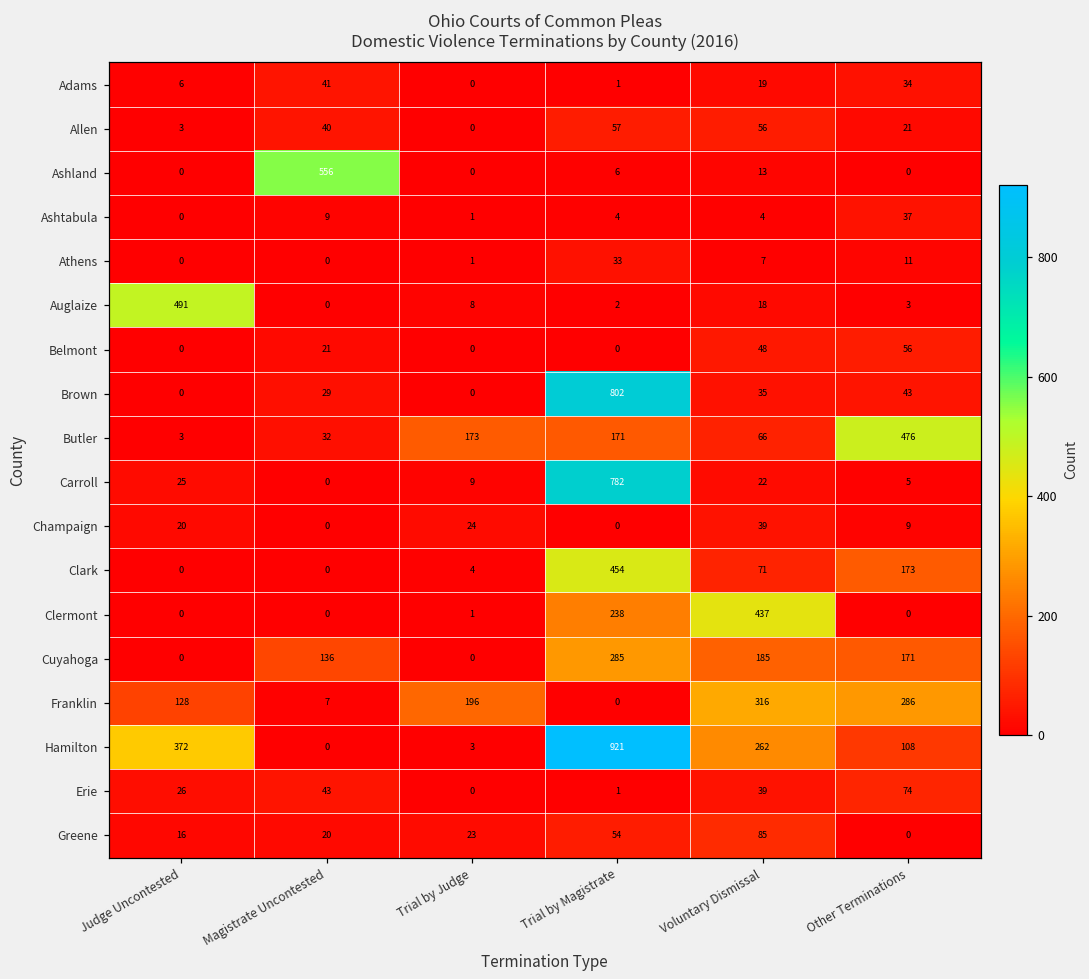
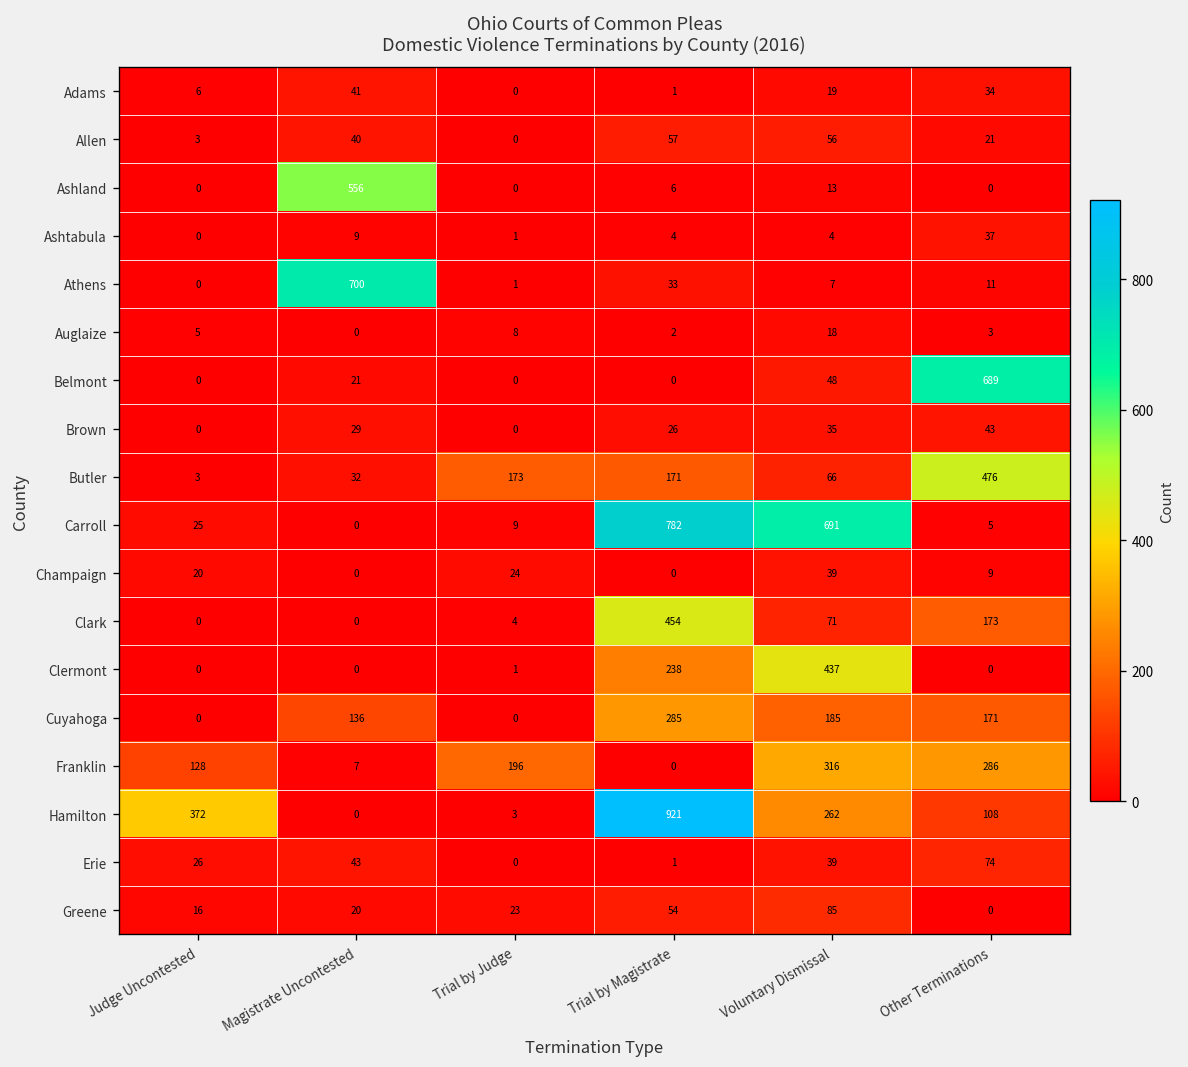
  {
    "Adams": {
      "Judge Uncontested": 6,
      "Magistrate Uncontested": 41,
      "Trial by Judge": 0,
      "Trial by Magistrate": 1,
      "Voluntary Dismissal": 19,
      "Other Terminations": 34
    },
    "Allen": {
      "Judge Uncontested": 3,
      "Magistrate Uncontested": 40,
      "Trial by Judge": 0,
      "Trial by Magistrate": 57,
      "Voluntary Dismissal": 56,
      "Other Terminations": 21
    },
    "Ashland": {
      "Judge Uncontested": 0,
      "Magistrate Uncontested": 556,
      "Trial by Judge": 0,
      "Trial by Magistrate": 6,
      "Voluntary Dismissal": 13,
      "Other Terminations": 0
    },
    "Ashtabula": {
      "Judge Uncontested": 0,
      "Magistrate Uncontested": 9,
      "Trial by Judge": 1,
      "Trial by Magistrate": 4,
      "Voluntary Dismissal": 4,
      "Other Terminations": 37
    },
    "Athens": {
      "Judge Uncontested": 0,
-     "Magistrate Uncontested": 0,
+     "Magistrate Uncontested": 700,
      "Trial by Judge": 1,
      "Trial by Magistrate": 33,
      "Voluntary Dismissal": 7,
      "Other Terminations": 11
    },
    "Auglaize": {
-     "Judge Uncontested": 491,
+     "Judge Uncontested": 5,
      "Magistrate Uncontested": 0,
      "Trial by Judge": 8,
      "Trial by Magistrate": 2,
      "Voluntary Dismissal": 18,
      "Other Terminations": 3
    },
    "Belmont": {
      "Judge Uncontested": 0,
      "Magistrate Uncontested": 21,
      "Trial by Judge": 0,
      "Trial by Magistrate": 0,
      "Voluntary Dismissal": 48,
-     "Other Terminations": 56
+     "Other Terminations": 689
    },
    "Brown": {
      "Judge Uncontested": 0,
      "Magistrate Uncontested": 29,
      "Trial by Judge": 0,
-     "Trial by Magistrate": 802,
+     "Trial by Magistrate": 26,
      "Voluntary Dismissal": 35,
      "Other Terminations": 43
    },
    "Butler": {
      "Judge Uncontested": 3,
      "Magistrate Uncontested": 32,
      "Trial by Judge": 173,
      "Trial by Magistrate": 171,
      "Voluntary Dismissal": 66,
      "Other Terminations": 476
    },
    "Carroll": {
      "Judge Uncontested": 25,
      "Magistrate Uncontested": 0,
      "Trial by Judge": 9,
      "Trial by Magistrate": 782,
-     "Voluntary Dismissal": 22,
+     "Voluntary Dismissal": 691,
      "Other Terminations": 5
    },
    "Champaign": {
      "Judge Uncontested": 20,
      "Magistrate Uncontested": 0,
      "Trial by Judge": 24,
      "Trial by Magistrate": 0,
      "Voluntary Dismissal": 39,
      "Other Terminations": 9
    },
    "Clark": {
      "Judge Uncontested": 0,
      "Magistrate Uncontested": 0,
      "Trial by Judge": 4,
      "Trial by Magistrate": 454,
      "Voluntary Dismissal": 71,
      "Other Terminations": 173
    },
    "Clermont": {
      "Judge Uncontested": 0,
      "Magistrate Uncontested": 0,
      "Trial by Judge": 1,
      "Trial by Magistrate": 238,
      "Voluntary Dismissal": 437,
      "Other Terminations": 0
    },
    "Cuyahoga": {
      "Judge Uncontested": 0,
      "Magistrate Uncontested": 136,
      "Trial by Judge": 0,
      "Trial by Magistrate": 285,
      "Voluntary Dismissal": 185,
      "Other Terminations": 171
    },
    "Franklin": {
      "Judge Uncontested": 128,
      "Magistrate Uncontested": 7,
      "Trial by Judge": 196,
      "Trial by Magistrate": 0,
      "Voluntary Dismissal": 316,
      "Other Terminations": 286
    },
    "Hamilton": {
      "Judge Uncontested": 372,
      "Magistrate Uncontested": 0,
      "Trial by Judge": 3,
      "Trial by Magistrate": 921,
      "Voluntary Dismissal": 262,
      "Other Terminations": 108
    },
    "Erie": {
      "Judge Uncontested": 26,
      "Magistrate Uncontested": 43,
      "Trial by Judge": 0,
      "Trial by Magistrate": 1,
      "Voluntary Dismissal": 39,
      "Other Terminations": 74
    },
    "Greene": {
      "Judge Uncontested": 16,
      "Magistrate Uncontested": 20,
      "Trial by Judge": 23,
      "Trial by Magistrate": 54,
      "Voluntary Dismissal": 85,
      "Other Terminations": 0
    }
  }
